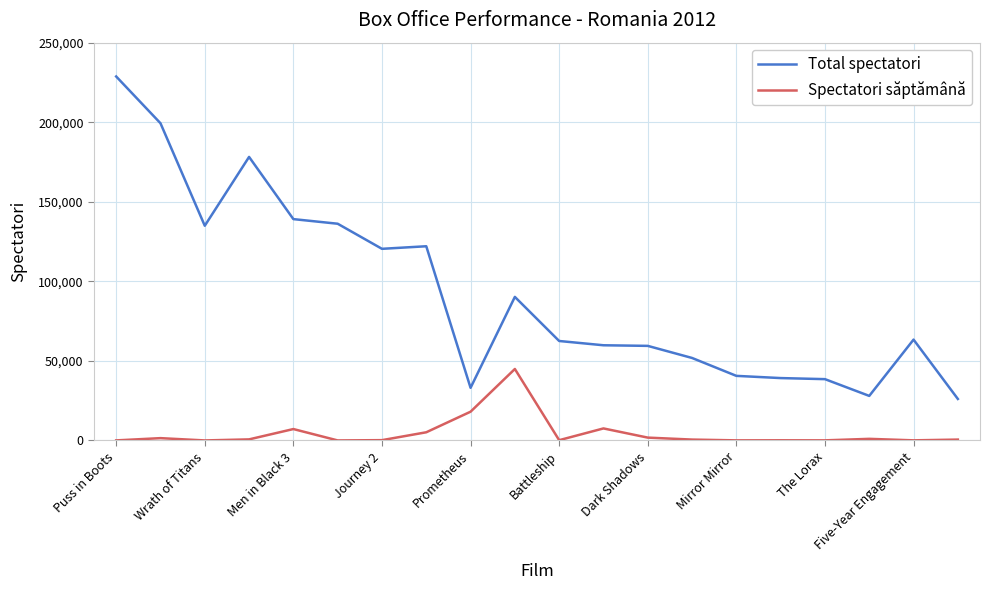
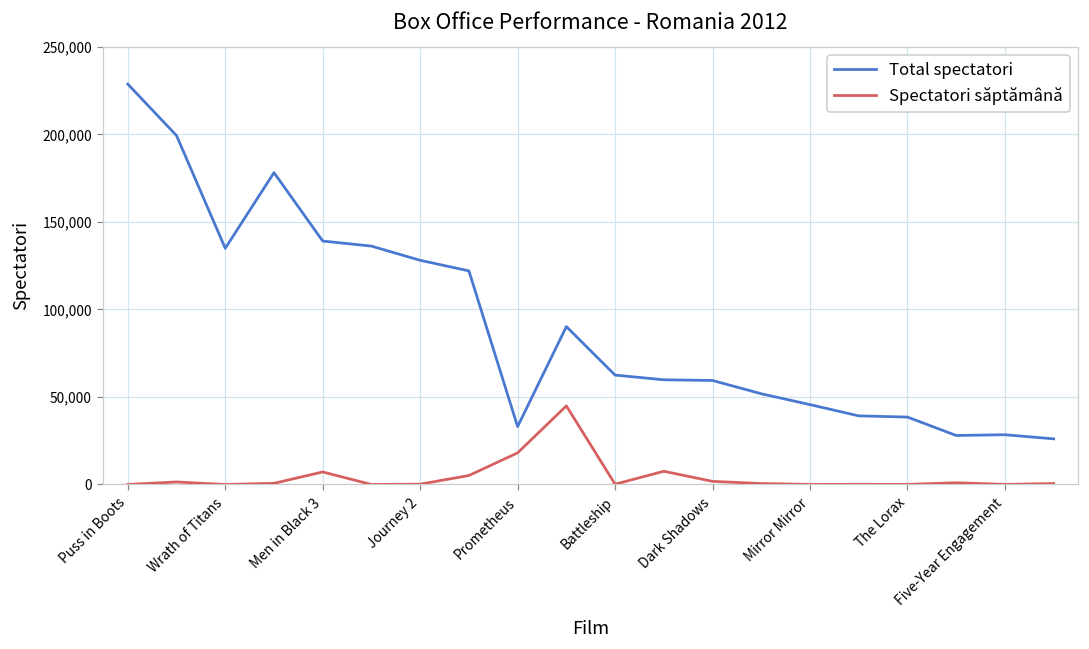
  {
    "Total spectatori": {
      "Puss in Boots": "229,000",
      "Wrath of Titans": "135,000",
      "Men in Black 3": "139,000",
-     "Journey 2": "120,000",
+     "Journey 2": "128,000",
      "Prometheus": "33,000",
      "Battleship": "63,000",
      "Dark Shadows": "59,000",
-     "Mirror Mirror": "41,000",
+     "Mirror Mirror": "46,000",
      "The Lorax": "39,000",
-     "Five-Year Engagement": "63,000"
+     "Five-Year Engagement": "28,000"
    },
    "Spectatori săptămână": {
      "Puss in Boots": "0",
      "Wrath of Titans": "0",
      "Men in Black 3": "7,000",
      "Journey 2": "0",
      "Prometheus": "18,000",
      "Battleship": "0",
      "Dark Shadows": "2,000",
      "Mirror Mirror": "0",
      "The Lorax": "0",
      "Five-Year Engagement": "0"
    }
  }
